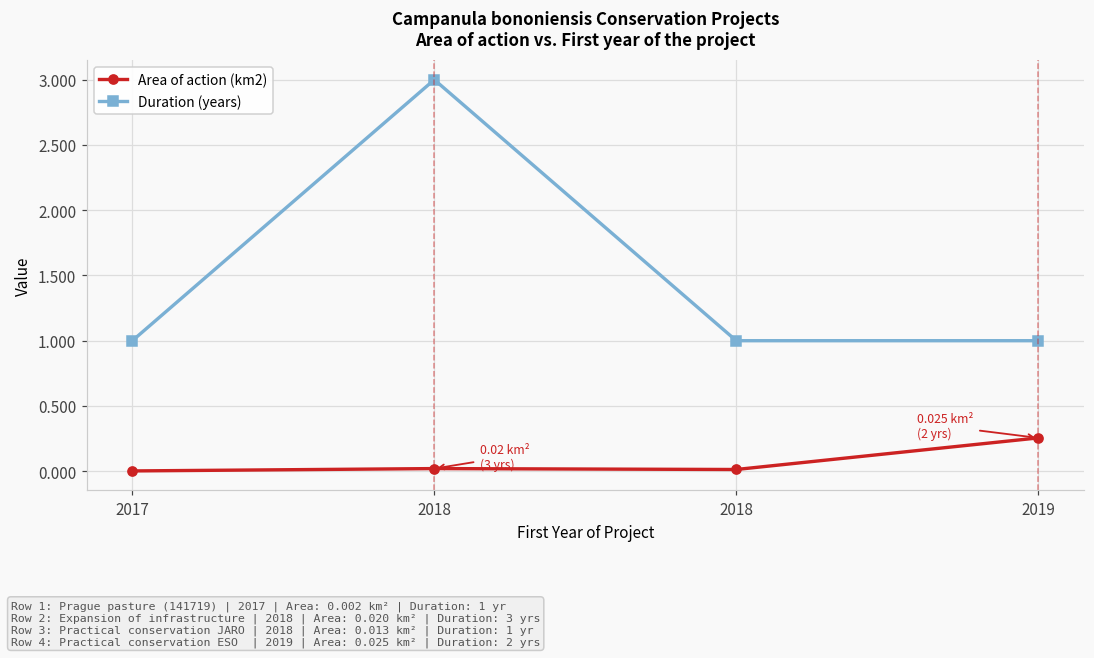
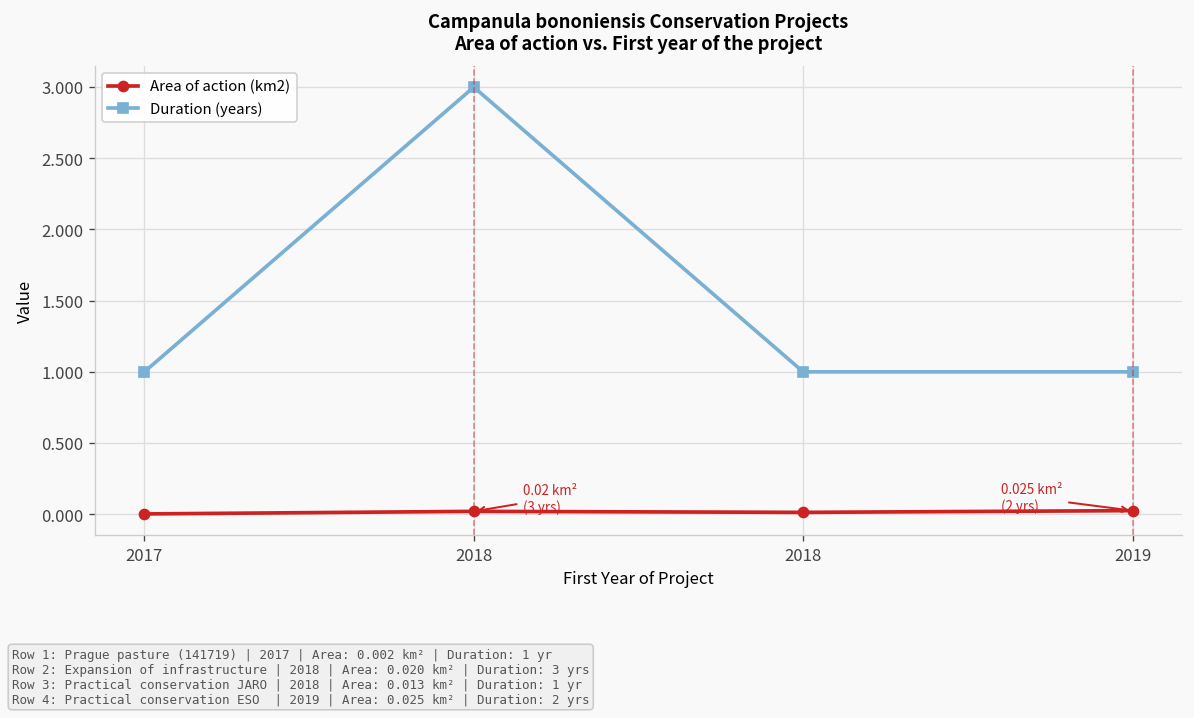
  {
    "Area of action (km2)": {
      "2017": 0.00,
-     "2019": 0.26
+     "2019": 0.03
    },
    "Duration (years)": {
      "2017": 1.00,
      "2019": 1.00
    }
  }
